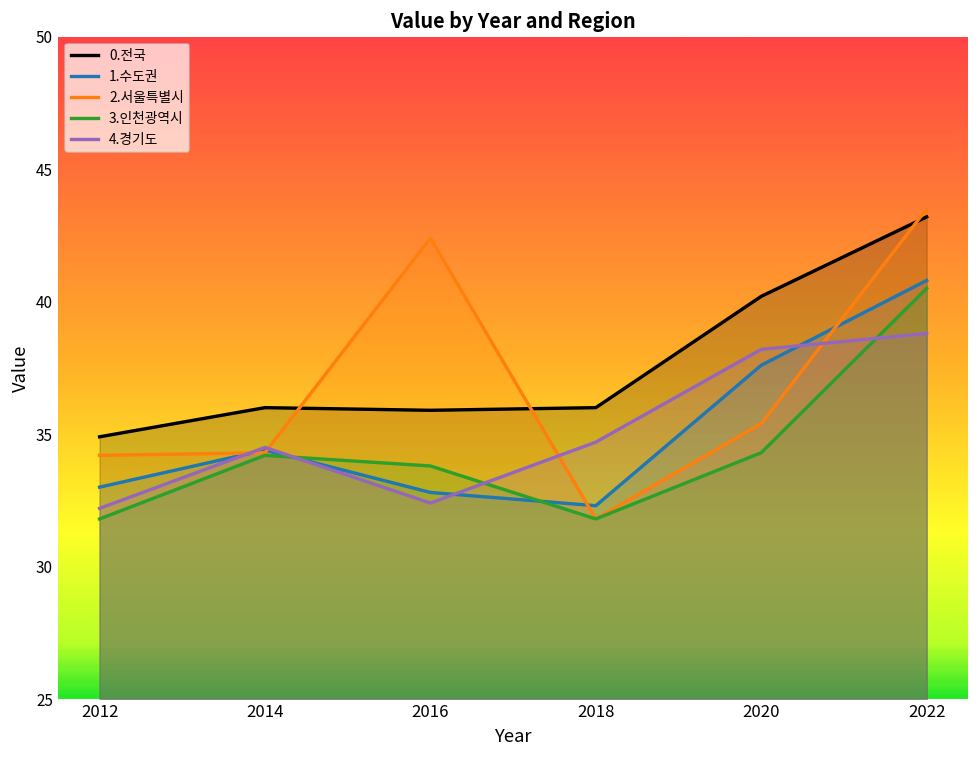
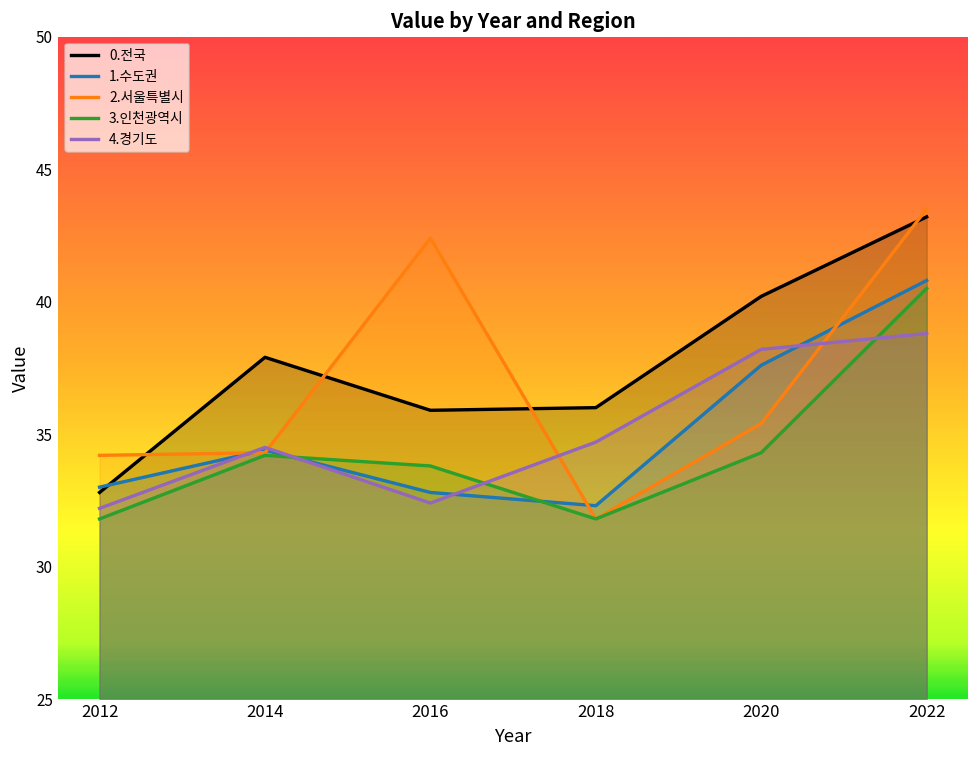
  {
    "0.전국": {
-     "2012": 34.9,
-     "2014": 36.0,
+     "2012": 32.8,
+     "2014": 37.9,
      "2016": 35.9,
      "2018": 36.0,
      "2020": 40.2,
      "2022": 43.2
    },
    "1.수도권": {
      "2012": 33.0,
      "2016": 32.8,
      "2018": 32.3,
      "2020": 37.6,
      "2022": 40.8
    },
    "2.서울특별시": {
      "2012": 34.2,
      "2016": 42.4,
      "2020": 35.4,
      "2022": 43.5
    },
    "3.인천광역시": {
      "2012": 31.8,
      "2016": 33.8,
      "2020": 34.3,
      "2022": 40.5
    },
    "4.경기도": {
      "2012": 32.2,
      "2016": 32.4,
      "2018": 34.7,
      "2020": 38.2,
      "2022": 38.8
    }
  }
